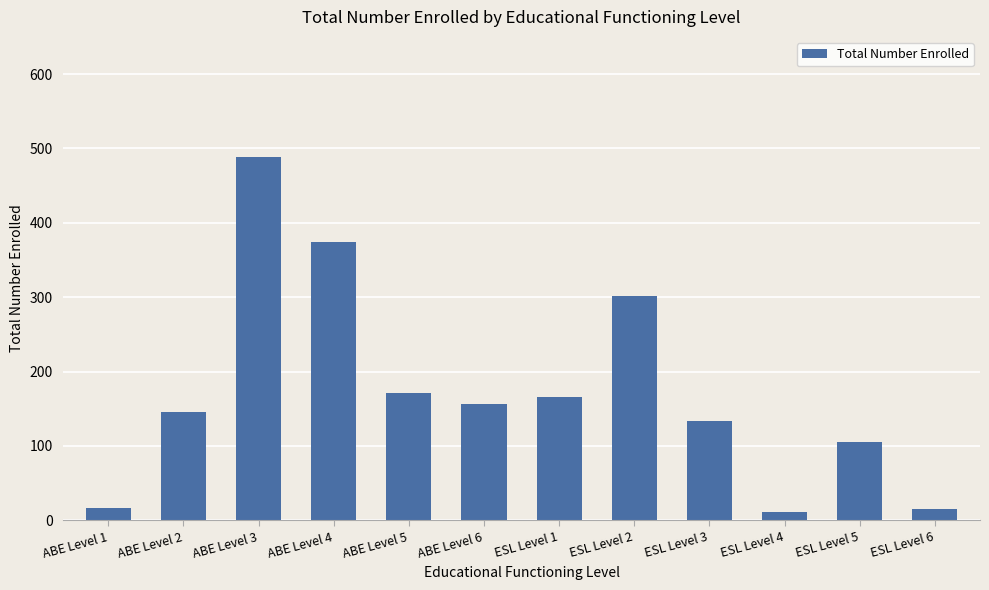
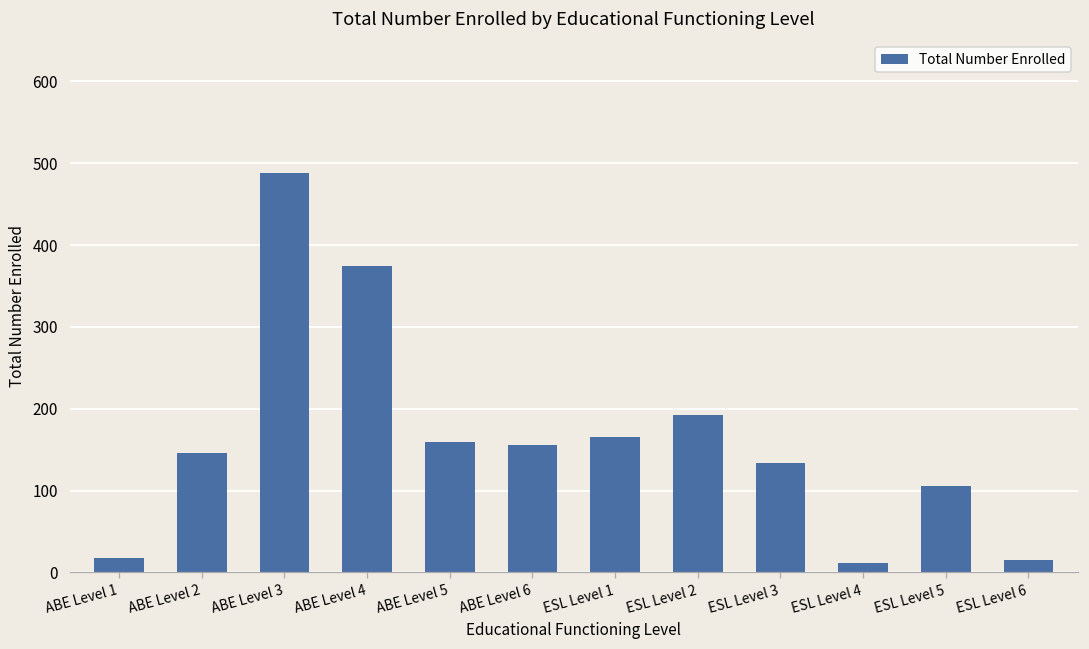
  {
    "ABE Level 1": 20,
    "ABE Level 2": 150,
    "ABE Level 3": 490,
    "ABE Level 4": 370,
-   "ABE Level 5": 170,
+   "ABE Level 5": 160,
    "ABE Level 6": 160,
    "ESL Level 1": 170,
-   "ESL Level 2": 300,
+   "ESL Level 2": 190,
    "ESL Level 3": 130,
    "ESL Level 4": 10,
    "ESL Level 5": 110,
    "ESL Level 6": 20
  }
